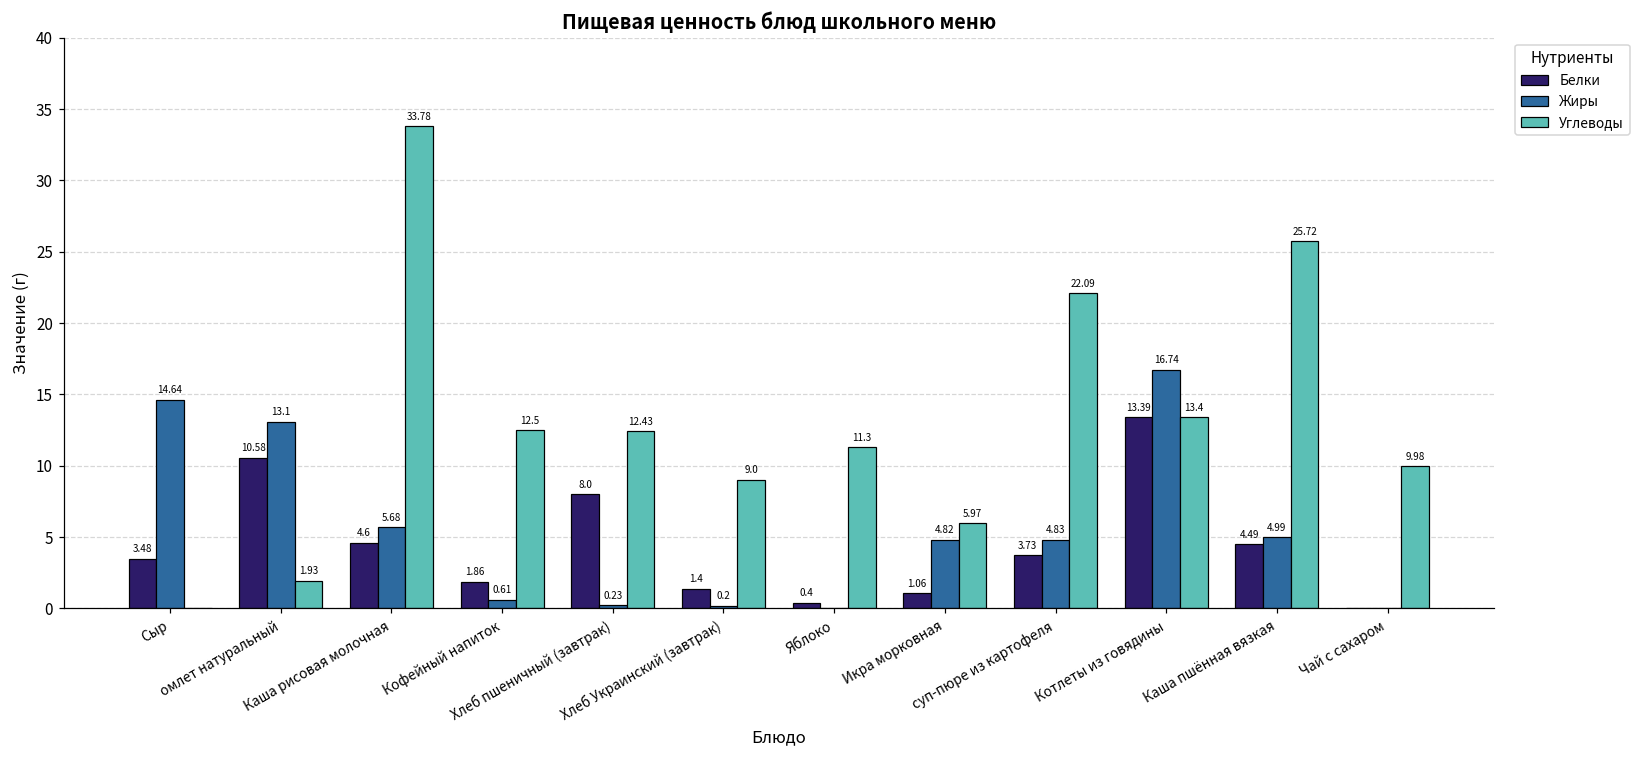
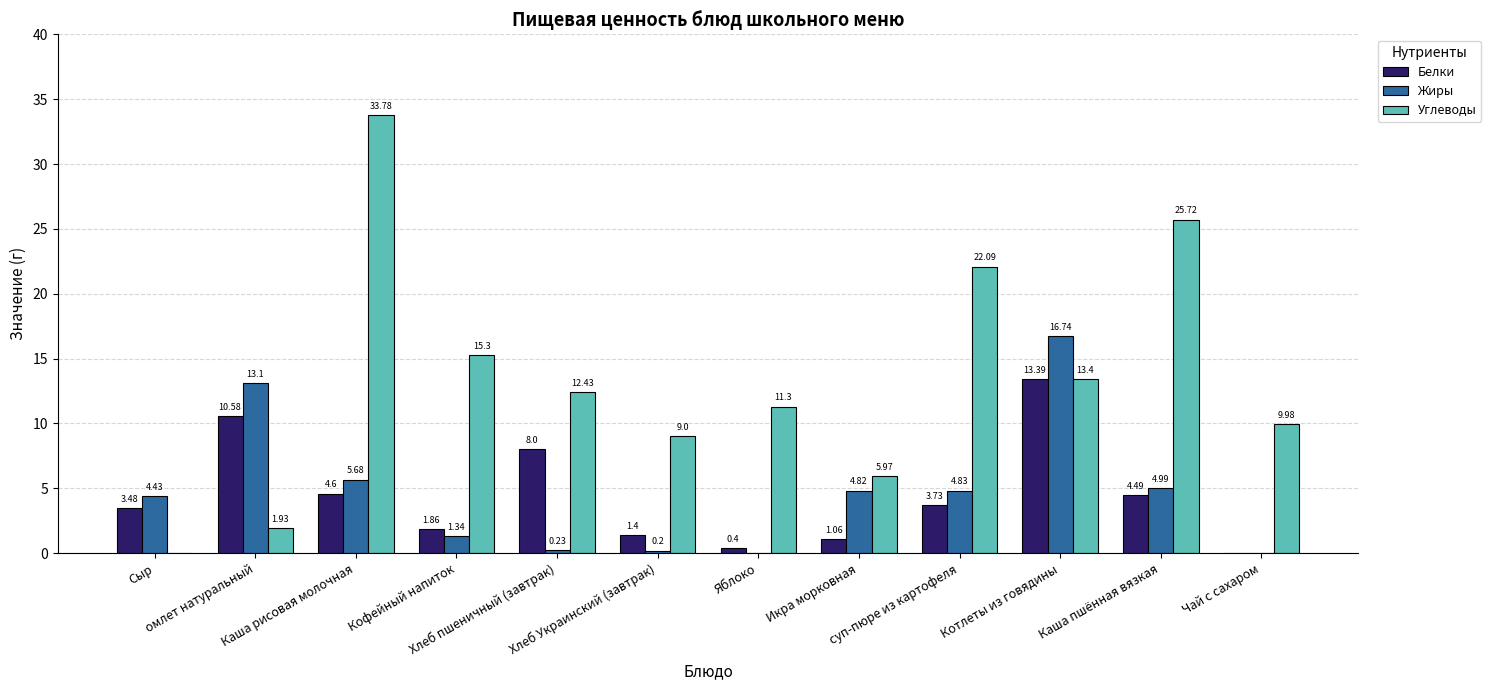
  {
    "Белки": {
      "Сыр": 3.48,
      "омлет натуральный": 10.58,
      "Каша рисовая молочная": 4.6,
      "Кофейный напиток": 1.86,
      "Хлеб пшеничный (завтрак)": 8.0,
      "Хлеб Украинский (завтрак)": 1.4,
      "Яблоко": 0.4,
      "Икра морковная": 1.06,
      "суп-пюре из картофеля": 3.73,
      "Котлеты из говядины": 13.39,
      "Каша пшённая вязкая": 4.49
    },
    "Жиры": {
-     "Сыр": 14.64,
+     "Сыр": 4.43,
      "омлет натуральный": 13.1,
      "Каша рисовая молочная": 5.68,
-     "Кофейный напиток": 0.61,
+     "Кофейный напиток": 1.34,
      "Хлеб пшеничный (завтрак)": 0.23,
      "Хлеб Украинский (завтрак)": 0.2,
      "Икра морковная": 4.82,
      "суп-пюре из картофеля": 4.83,
      "Котлеты из говядины": 16.74,
      "Каша пшённая вязкая": 4.99
    },
    "Углеводы": {
      "омлет натуральный": 1.93,
      "Каша рисовая молочная": 33.78,
-     "Кофейный напиток": 12.5,
+     "Кофейный напиток": 15.3,
      "Хлеб пшеничный (завтрак)": 12.43,
      "Хлеб Украинский (завтрак)": 9.0,
      "Яблоко": 11.3,
      "Икра морковная": 5.97,
      "суп-пюре из картофеля": 22.09,
      "Котлеты из говядины": 13.4,
      "Каша пшённая вязкая": 25.72,
      "Чай с сахаром": 9.98
    }
  }
